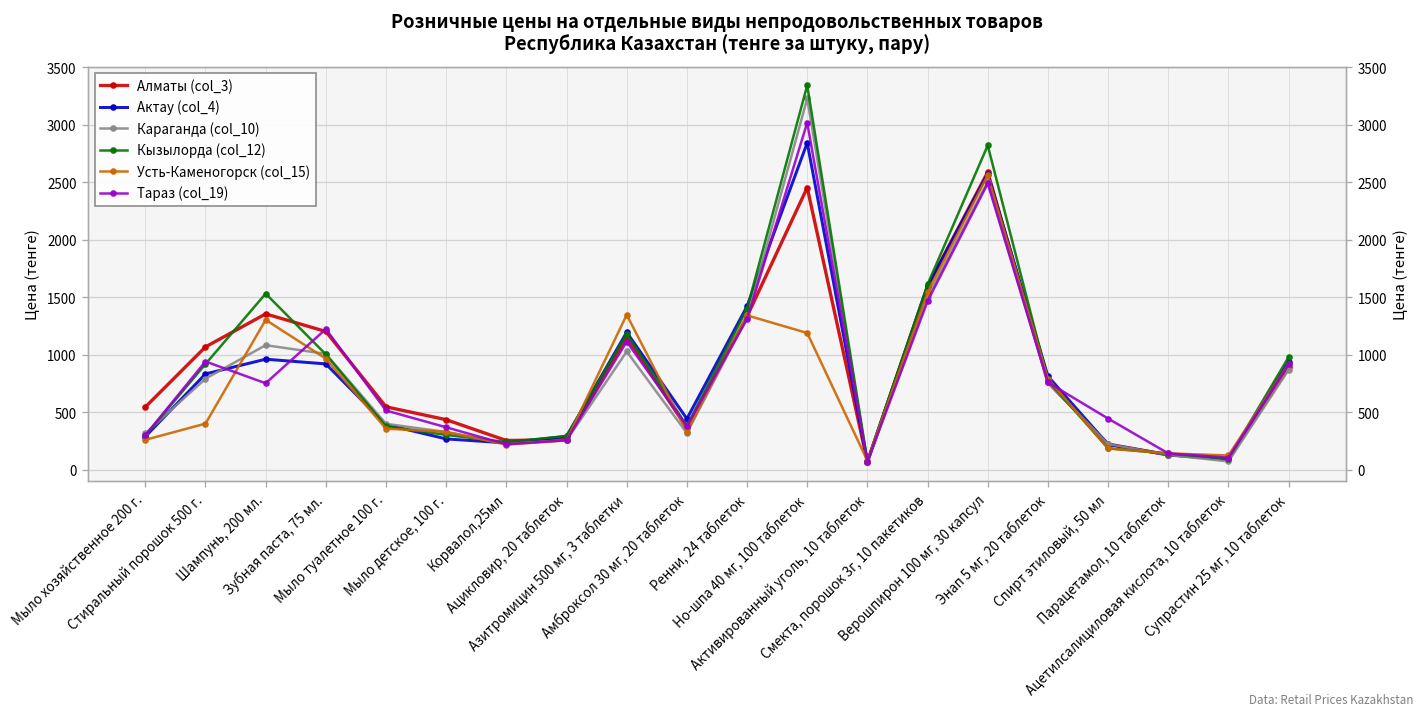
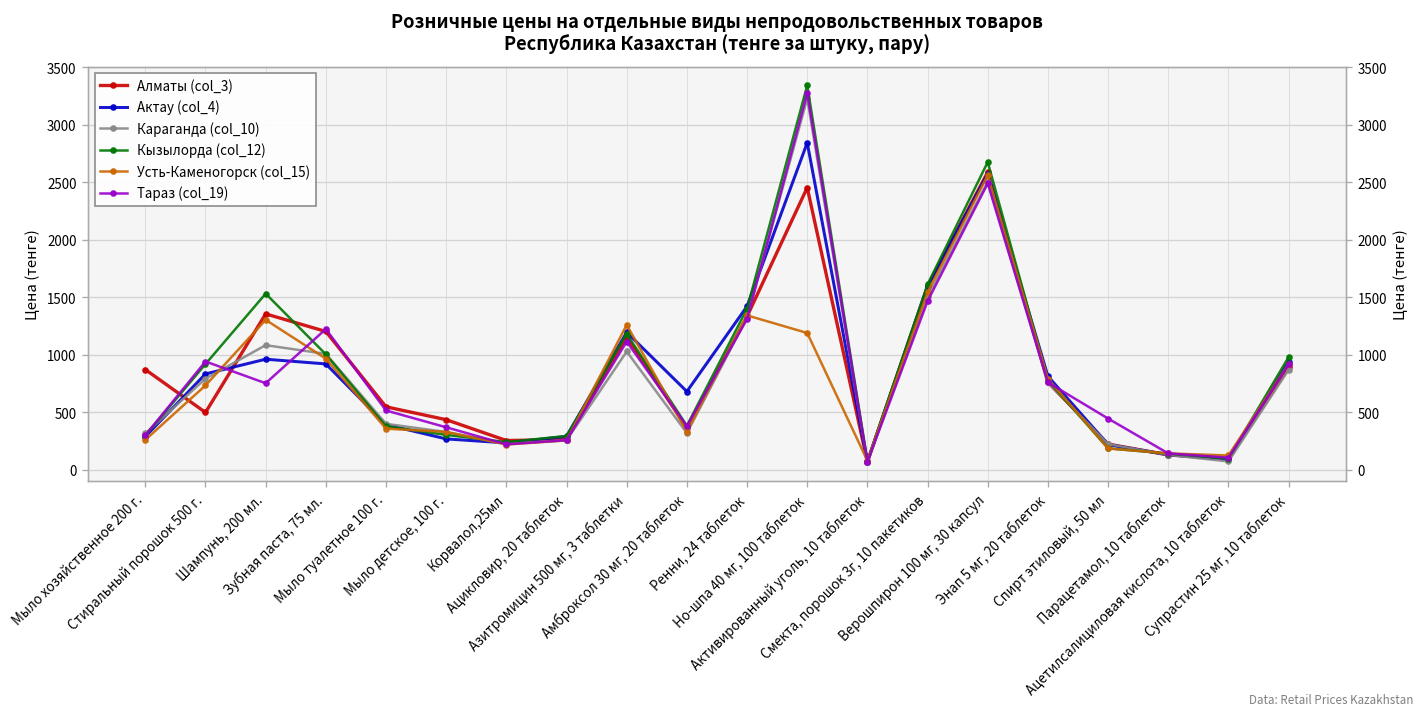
  {
    "Алматы (col_3)": {
-     "Мыло хозяйственное 200 г.": 500,
-     "Стиральный порошок 500 г.": 1100,
+     "Мыло хозяйственное 200 г.": 900,
+     "Стиральный порошок 500 г.": 500,
      "Шампунь, 200 мл.": 1400,
      "Мыло туалетное 100 г.": 500,
      "Мыло детское, 100 г.": 400,
      "Азитромицин 500 мг, 3 таблетки": 1200,
      "Но-шпа 40 мг, 100 таблеток": 2500
    },
    "Актау (col_4)": {
      "Стиральный порошок 500 г.": 800,
      "Шампунь, 200 мл.": 1000,
      "Зубная паста, 75 мл.": 900,
      "Мыло детское, 100 г.": 300,
-     "Амброксол 30 мг, 20 таблеток": 400,
+     "Амброксол 30 мг, 20 таблеток": 700,
      "Но-шпа 40 мг, 100 таблеток": 2800
    },
    "Караганда (col_10)": {
      "Стиральный порошок 500 г.": 800,
      "Шампунь, 200 мл.": 1100,
      "Азитромицин 500 мг, 3 таблетки": 1000,
      "Но-шпа 40 мг, 100 таблеток": 3200,
      "Смекта, порошок 3г, 10 пакетиков": 1500
    },
    "Кызылорда (col_12)": {
      "Шампунь, 200 мл.": 1500,
      "Но-шпа 40 мг, 100 таблеток": 3300,
-     "Верошпирон 100 мг, 30 капсул": 2800,
+     "Верошпирон 100 мг, 30 капсул": 2700,
      "Супрастин 25 мг, 10 таблеток": 1000
    },
    "Усть-Каменогорск (col_15)": {
      "Мыло хозяйственное 200 г.": 300,
-     "Стиральный порошок 500 г.": 400,
+     "Стиральный порошок 500 г.": 700,
      "Шампунь, 200 мл.": 1300,
      "Зубная паста, 75 мл.": 1000,
-     "Азитромицин 500 мг, 3 таблетки": 1350,
+     "Азитромицин 500 мг, 3 таблетки": 1260,
      "Но-шпа 40 мг, 100 таблеток": 1200,
      "Смекта, порошок 3г, 10 пакетиков": 1500
    },
    "Тараз (col_19)": {
      "Шампунь, 200 мл.": 800,
      "Мыло туалетное 100 г.": 500,
      "Мыло детское, 100 г.": 400,
      "Азитромицин 500 мг, 3 таблетки": 1100,
-     "Но-шпа 40 мг, 100 таблеток": 3000,
+     "Но-шпа 40 мг, 100 таблеток": 3300,
      "Смекта, порошок 3г, 10 пакетиков": 1500,
      "Спирт этиловый, 50 мл": 400
    }
  }
